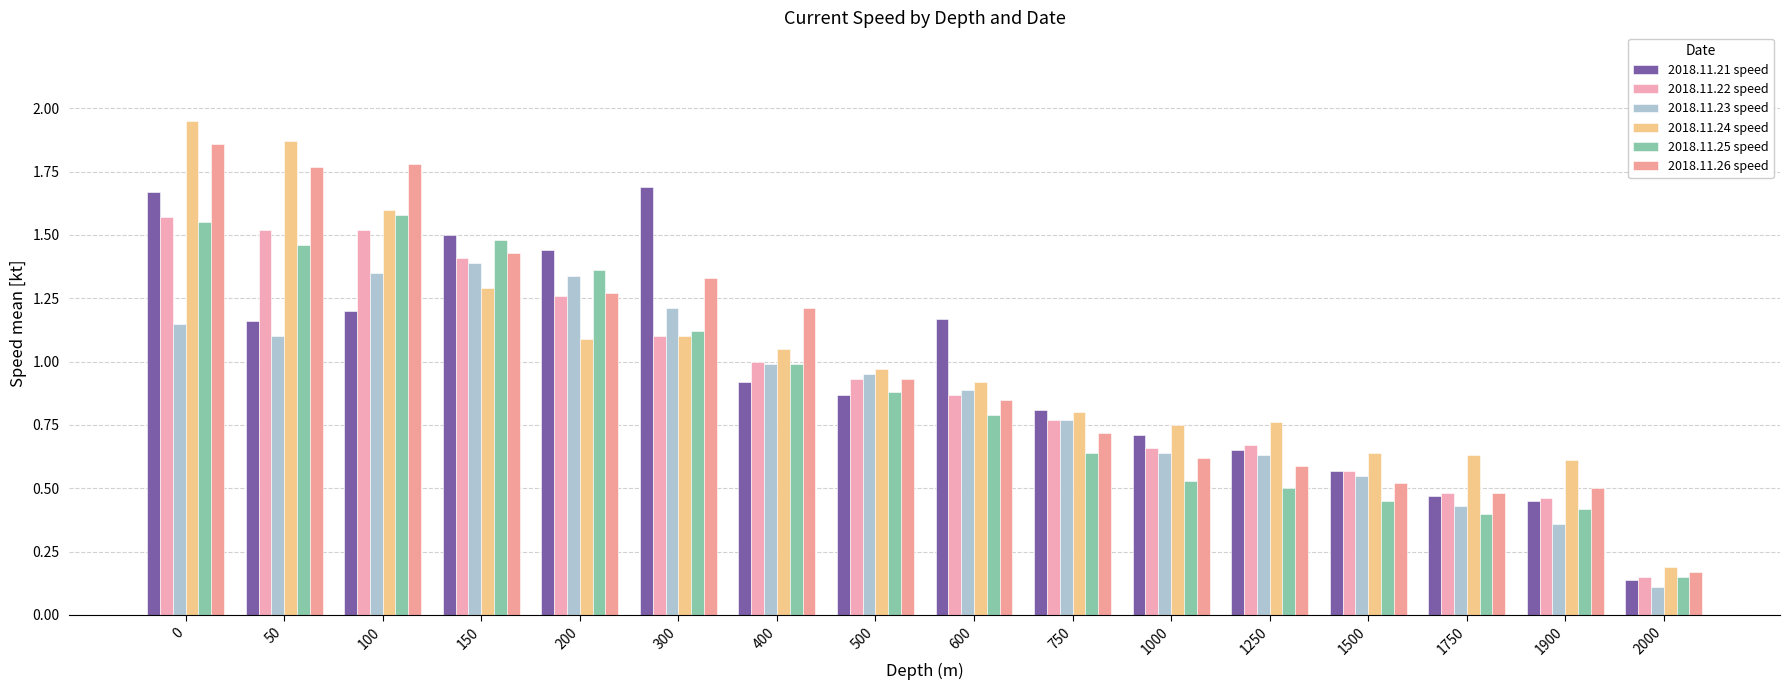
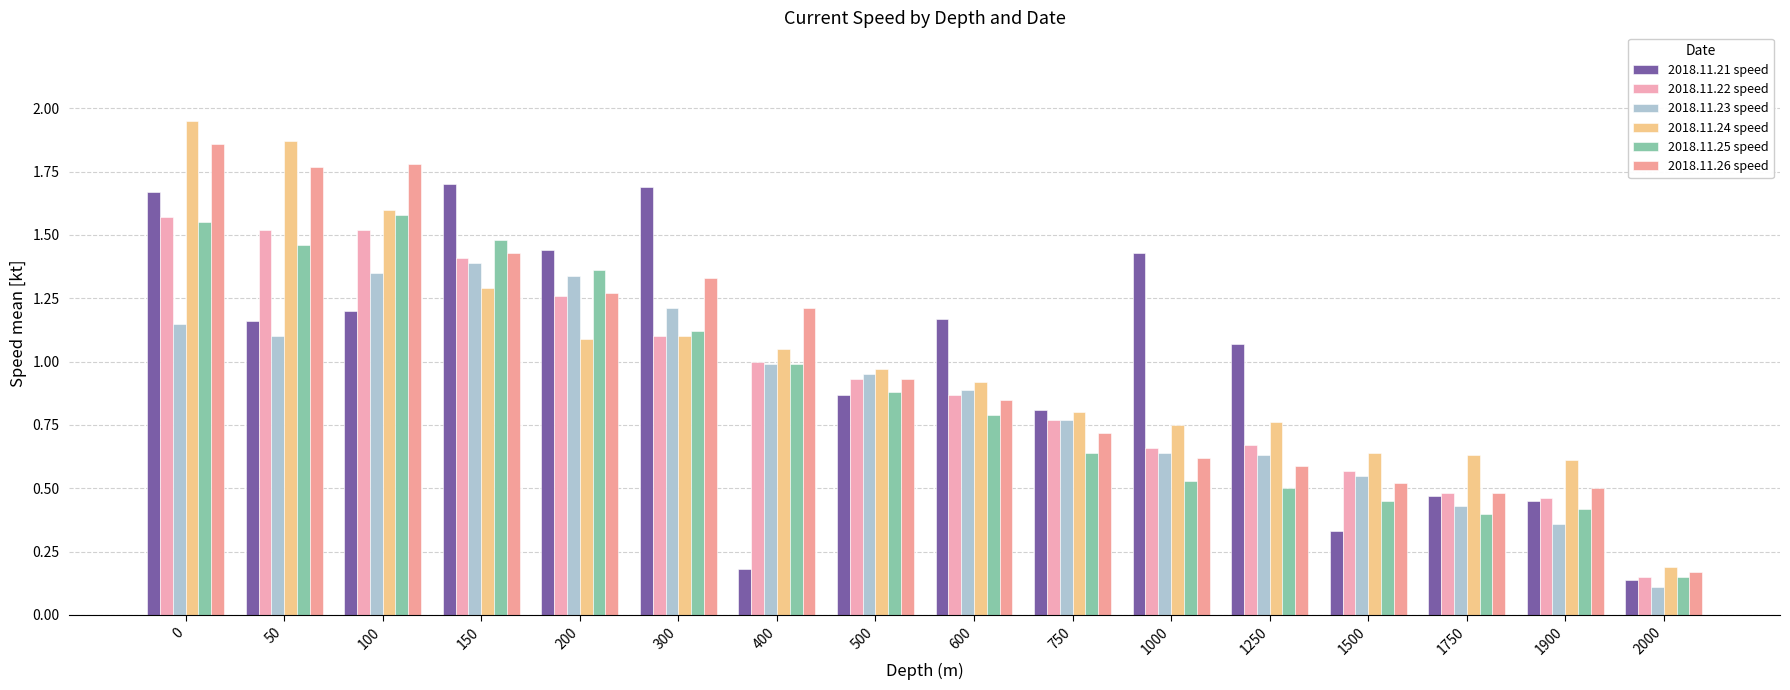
  {
    "2018.11.21 speed": {
      "0": 1.67,
      "50": 1.16,
      "100": 1.20,
-     "150": 1.5,
+     "150": 1.7,
      "200": 1.44,
      "300": 1.69,
-     "400": 0.92,
+     "400": 0.18,
      "500": 0.87,
      "600": 1.17,
      "750": 0.81,
-     "1000": 0.71,
-     "1250": 0.65,
-     "1500": 0.57,
+     "1000": 1.43,
+     "1250": 1.07,
+     "1500": 0.33,
      "1750": 0.47,
      "1900": 0.45,
      "2000": 0.14
    }
  }
